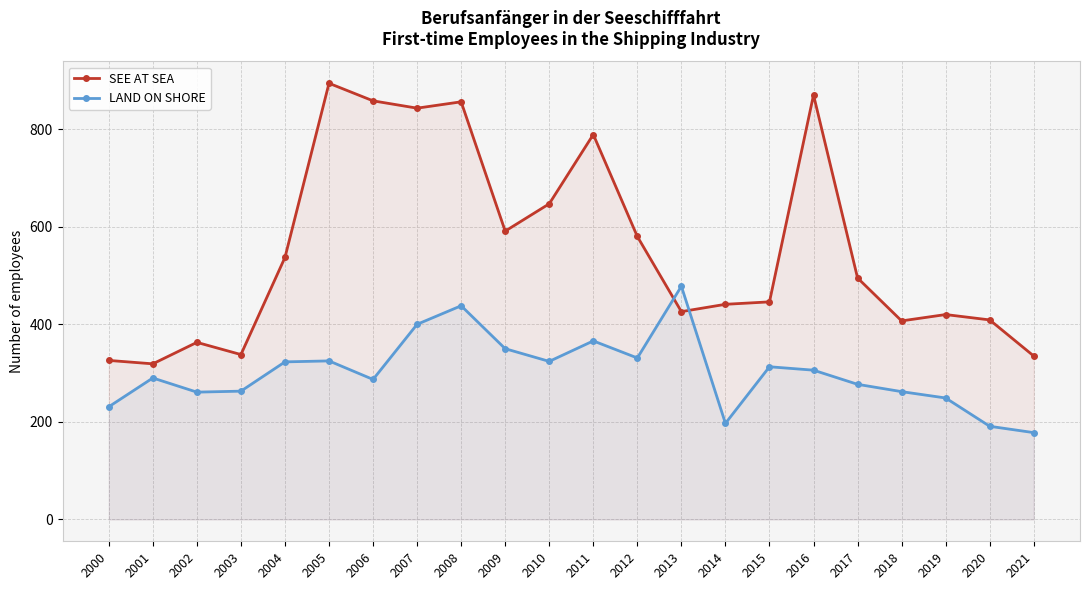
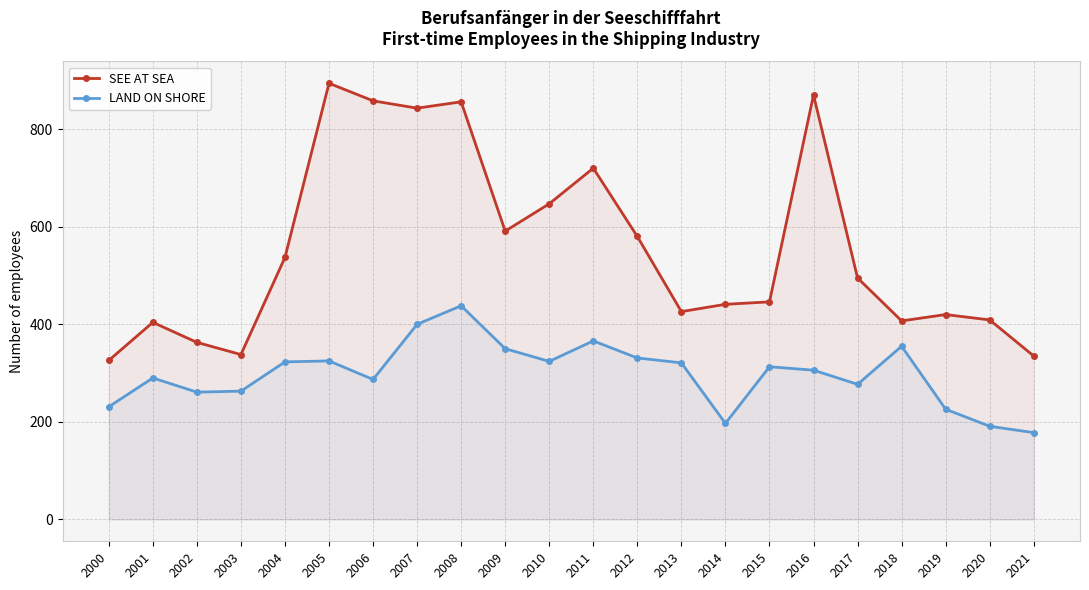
  {
    "SEE AT SEA": {
      "2000": 330,
-     "2001": 320,
+     "2001": 400,
      "2002": 360,
      "2003": 340,
      "2004": 540,
      "2005": 890,
      "2006": 860,
      "2007": 840,
      "2008": 860,
      "2009": 590,
      "2010": 650,
-     "2011": 790,
+     "2011": 720,
      "2012": 580,
      "2013": 430,
      "2014": 440,
      "2015": 450,
      "2016": 870,
      "2017": 500,
      "2018": 410,
      "2019": 420,
      "2020": 410,
      "2021": 340
    },
    "LAND ON SHORE": {
      "2000": 230,
      "2001": 290,
      "2002": 260,
      "2003": 260,
      "2004": 320,
      "2005": 330,
      "2006": 290,
      "2007": 400,
      "2008": 440,
      "2009": 350,
      "2010": 320,
      "2011": 370,
      "2012": 330,
-     "2013": 480,
+     "2013": 320,
      "2014": 200,
      "2015": 310,
      "2016": 310,
      "2017": 280,
-     "2018": 260,
-     "2019": 250,
+     "2018": 360,
+     "2019": 230,
      "2020": 190,
      "2021": 180
    }
  }
